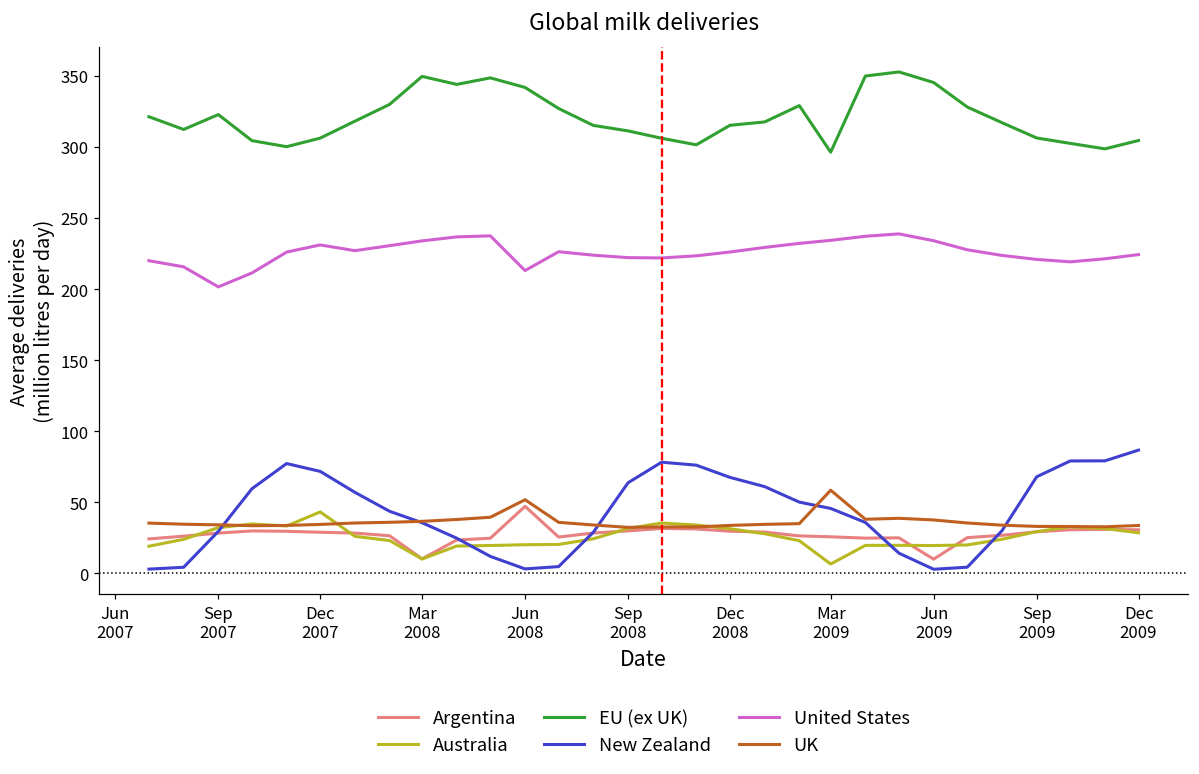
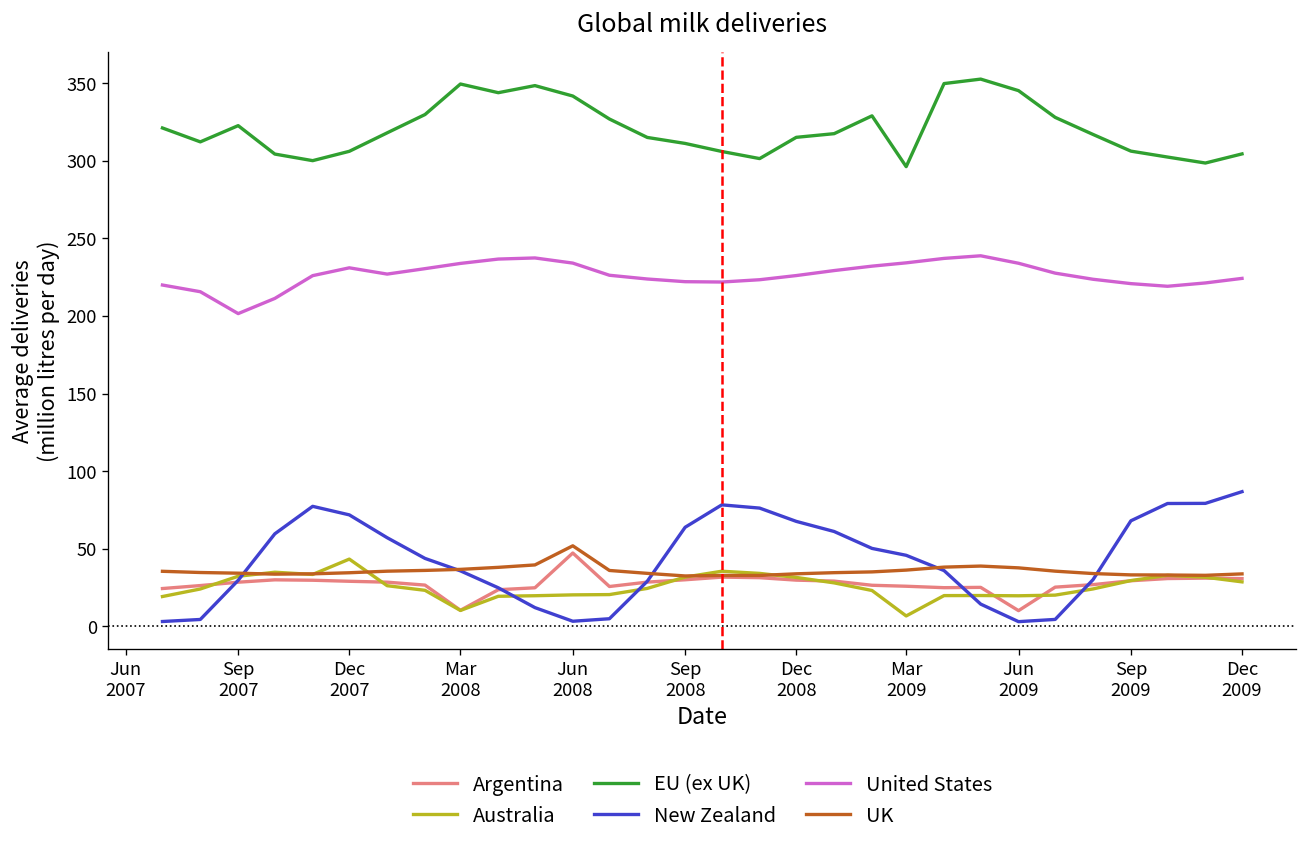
  {
    "Argentina": {
      "Dec 2007": 29,
      "Jun 2008": 47,
      "Mar 2009": 26,
      "Jun 2009": 10,
      "Dec 2009": 31
    },
    "Australia": {
      "Sep 2007": 32,
      "Dec 2007": 43,
      "Jun 2008": 20,
      "Mar 2009": 7,
      "Jun 2009": 20,
      "Dec 2009": 29
    },
    "EU (ex UK)": {
      "Sep 2007": 323,
      "Dec 2007": 306,
      "Mar 2008": 350,
      "Jun 2008": 342,
      "Sep 2008": 311,
      "Dec 2008": 315,
      "Mar 2009": 296,
      "Jun 2009": 345,
      "Sep 2009": 306,
      "Dec 2009": 304
    },
    "New Zealand": {
      "Dec 2007": 72,
      "Jun 2008": 3,
      "Sep 2008": 64,
      "Dec 2008": 68,
      "Mar 2009": 46,
      "Jun 2009": 3,
      "Sep 2009": 68,
      "Dec 2009": 87
    },
    "United States": {
      "Sep 2007": 202,
      "Dec 2007": 231,
      "Mar 2008": 234,
-     "Jun 2008": 213,
+     "Jun 2008": 234,
      "Sep 2008": 222,
      "Dec 2008": 226,
      "Mar 2009": 234,
      "Jun 2009": 234,
      "Sep 2009": 221,
      "Dec 2009": 224
    },
    "UK": {
      "Sep 2007": 34,
      "Dec 2007": 34,
      "Jun 2008": 52,
      "Dec 2008": 34,
-     "Mar 2009": 59,
+     "Mar 2009": 36,
      "Jun 2009": 38,
      "Sep 2009": 33,
      "Dec 2009": 34
    }
  }
